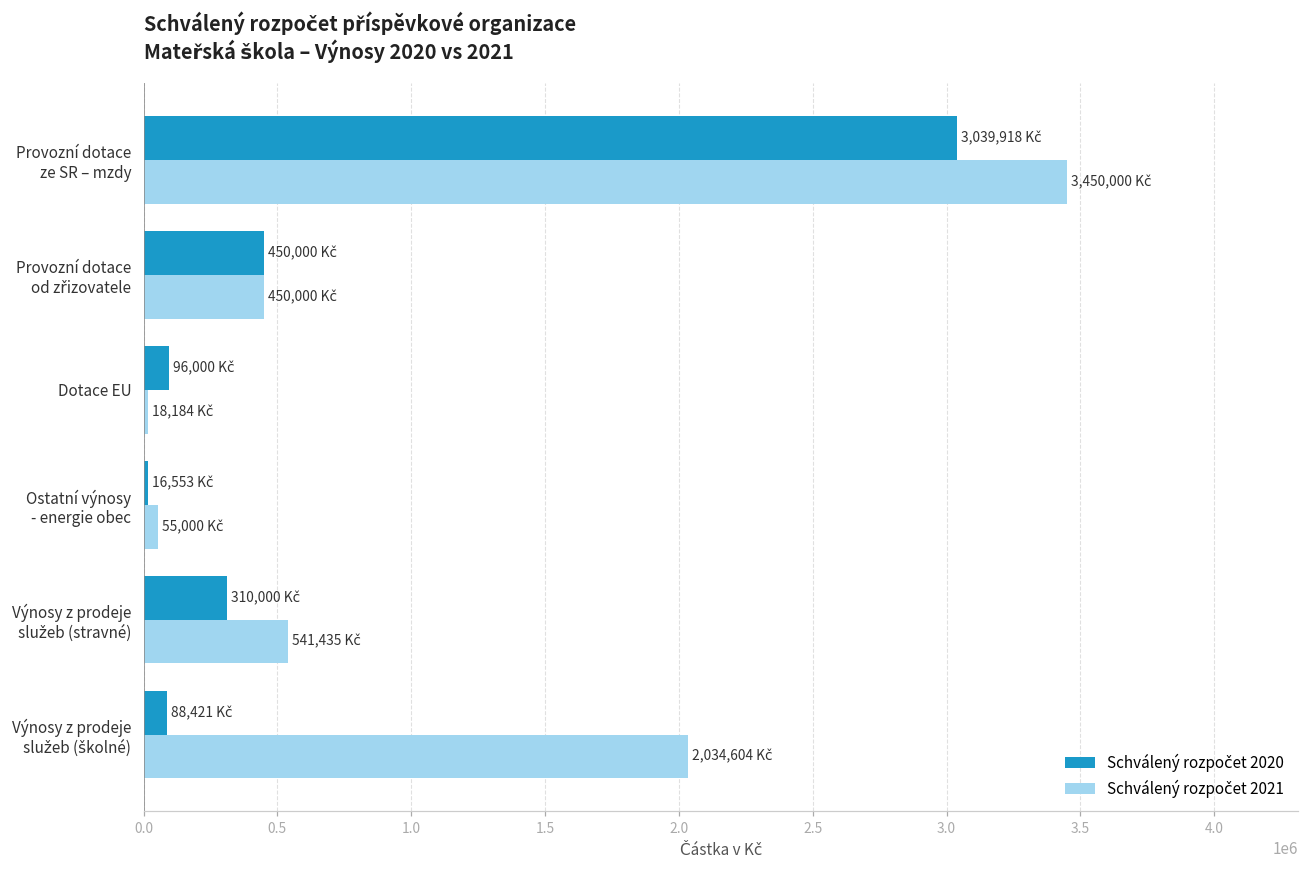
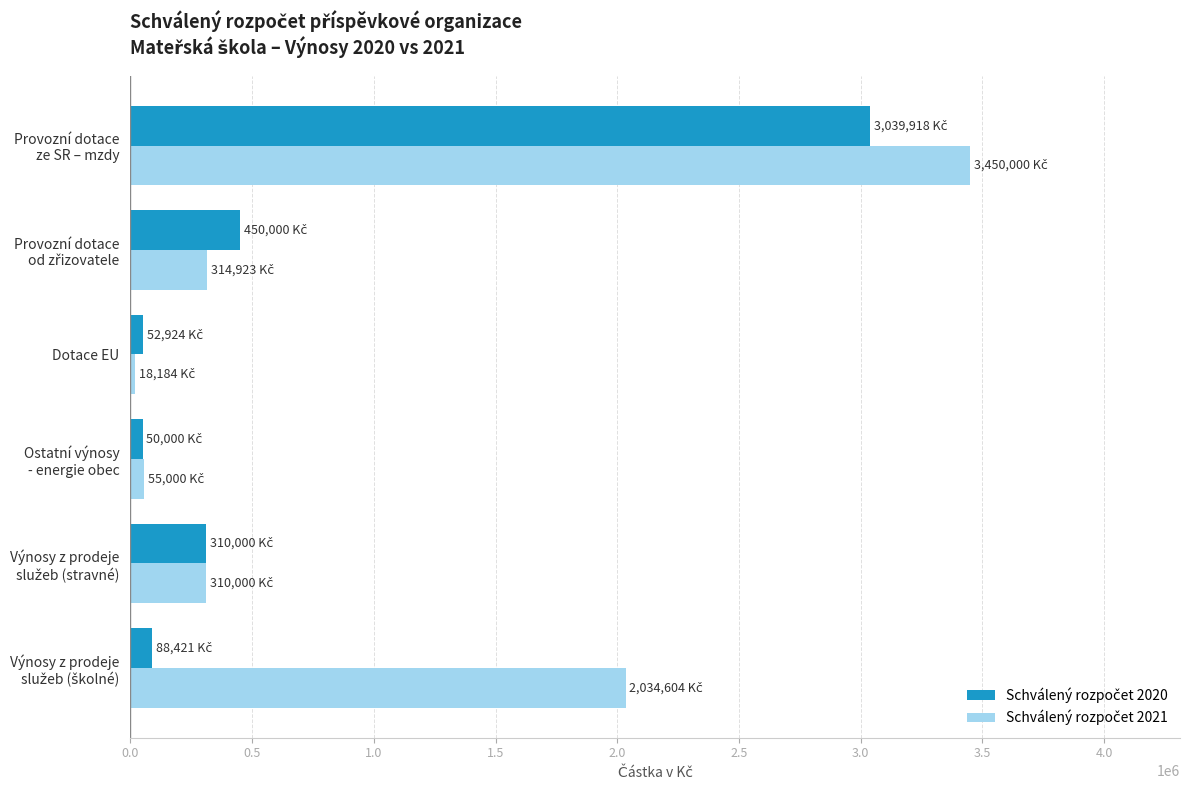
  {
    "Schválený rozpočet 2020": {
      "Provozní dotace ze SR – mzdy": "3,039,918",
      "Provozní dotace od zřizovatele": "450,000",
-     "Dotace EU": "96,000",
-     "Ostatní výnosy - energie obec": "16,553",
+     "Dotace EU": "52,924",
+     "Ostatní výnosy - energie obec": "50,000",
      "Výnosy z prodeje služeb (stravné)": "310,000",
      "Výnosy z prodeje služeb (školné)": "88,421"
    },
    "Schválený rozpočet 2021": {
      "Provozní dotace ze SR – mzdy": "3,450,000",
-     "Provozní dotace od zřizovatele": "450,000",
+     "Provozní dotace od zřizovatele": "314,923",
      "Dotace EU": "18,184",
      "Ostatní výnosy - energie obec": "55,000",
-     "Výnosy z prodeje služeb (stravné)": "541,435",
+     "Výnosy z prodeje služeb (stravné)": "310,000",
      "Výnosy z prodeje služeb (školné)": "2,034,604"
    }
  }
